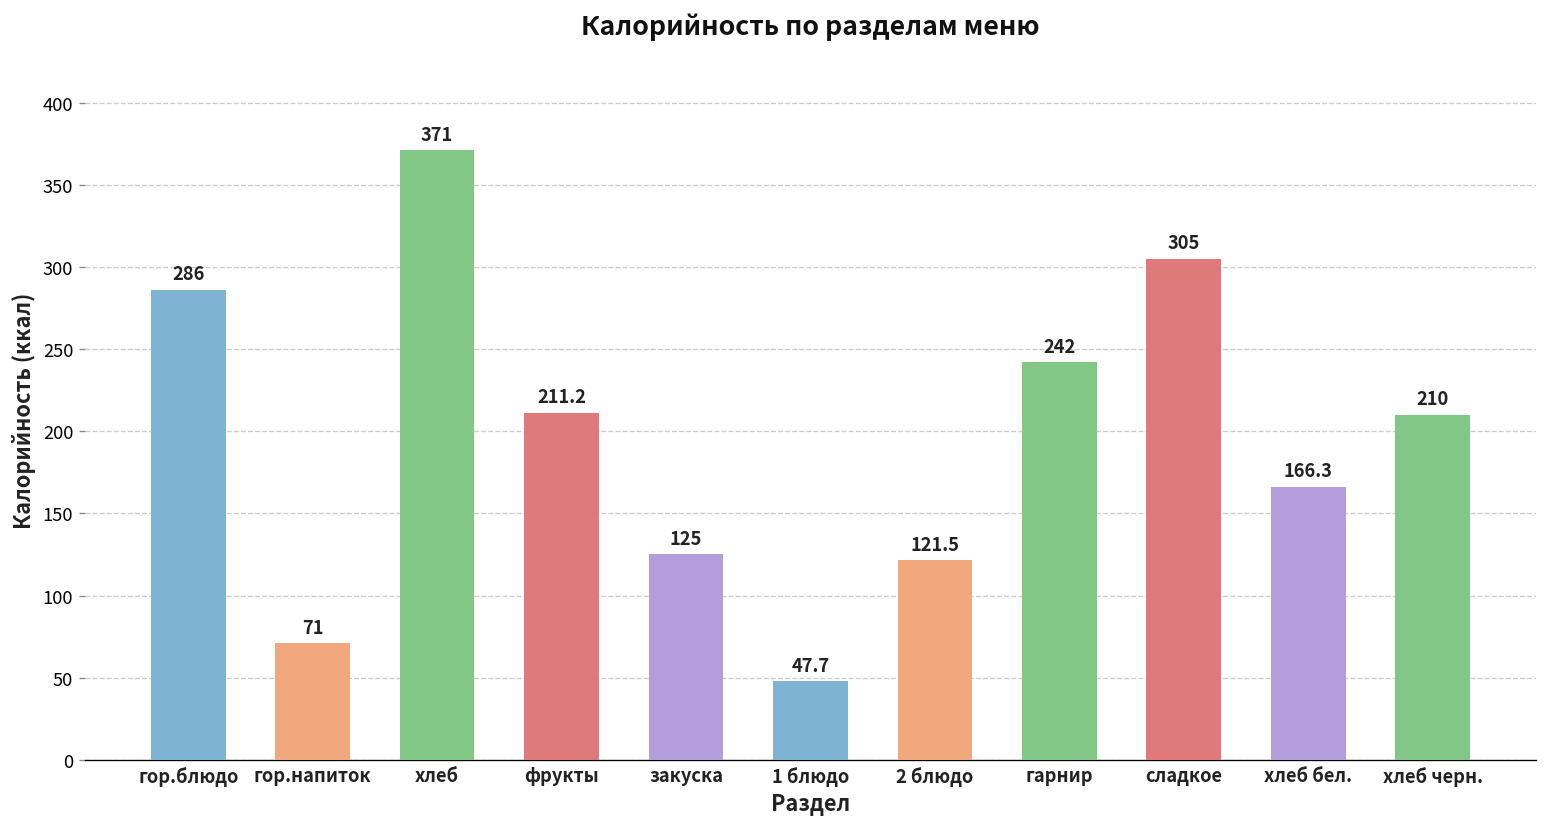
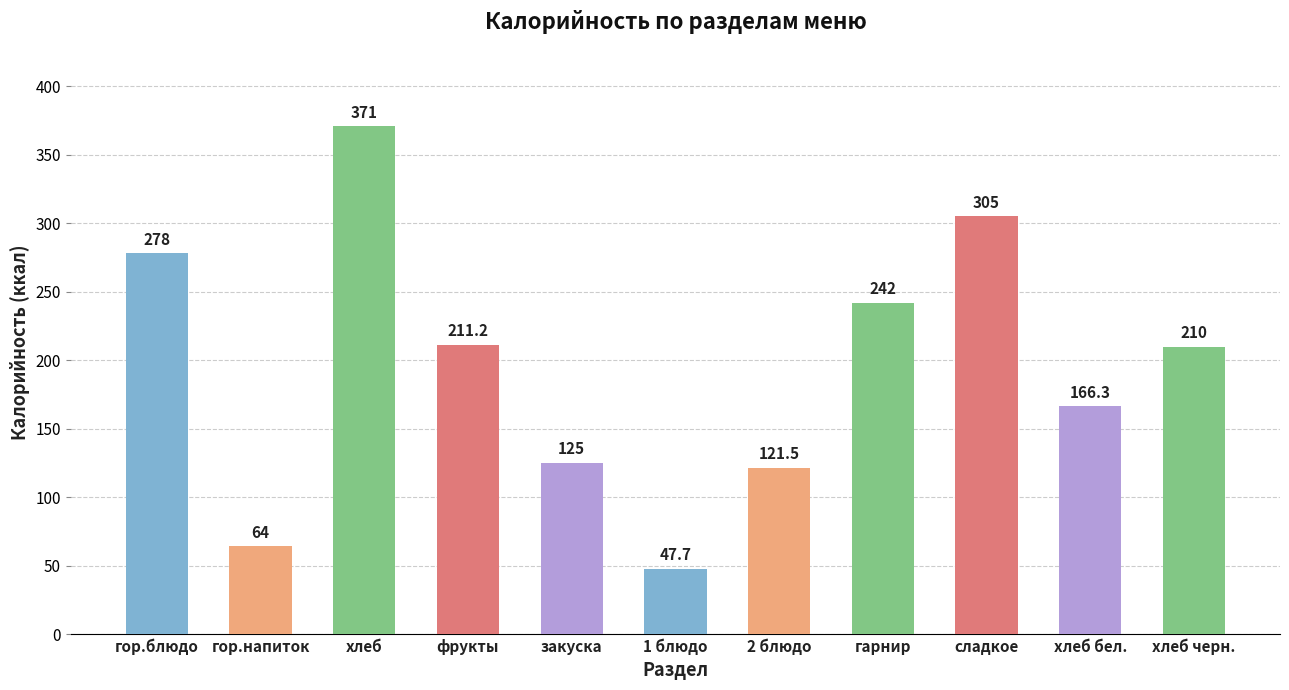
  {
-   "гор.блюдо": 286,
-   "гор.напиток": 71,
+   "гор.блюдо": 278,
+   "гор.напиток": 64,
    "хлеб": 371,
    "фрукты": 211.2,
    "закуска": 125,
    "1 блюдо": 47.7,
    "2 блюдо": 121.5,
    "гарнир": 242,
    "сладкое": 305,
    "хлеб бел.": 166.3,
    "хлеб черн.": 210
  }
